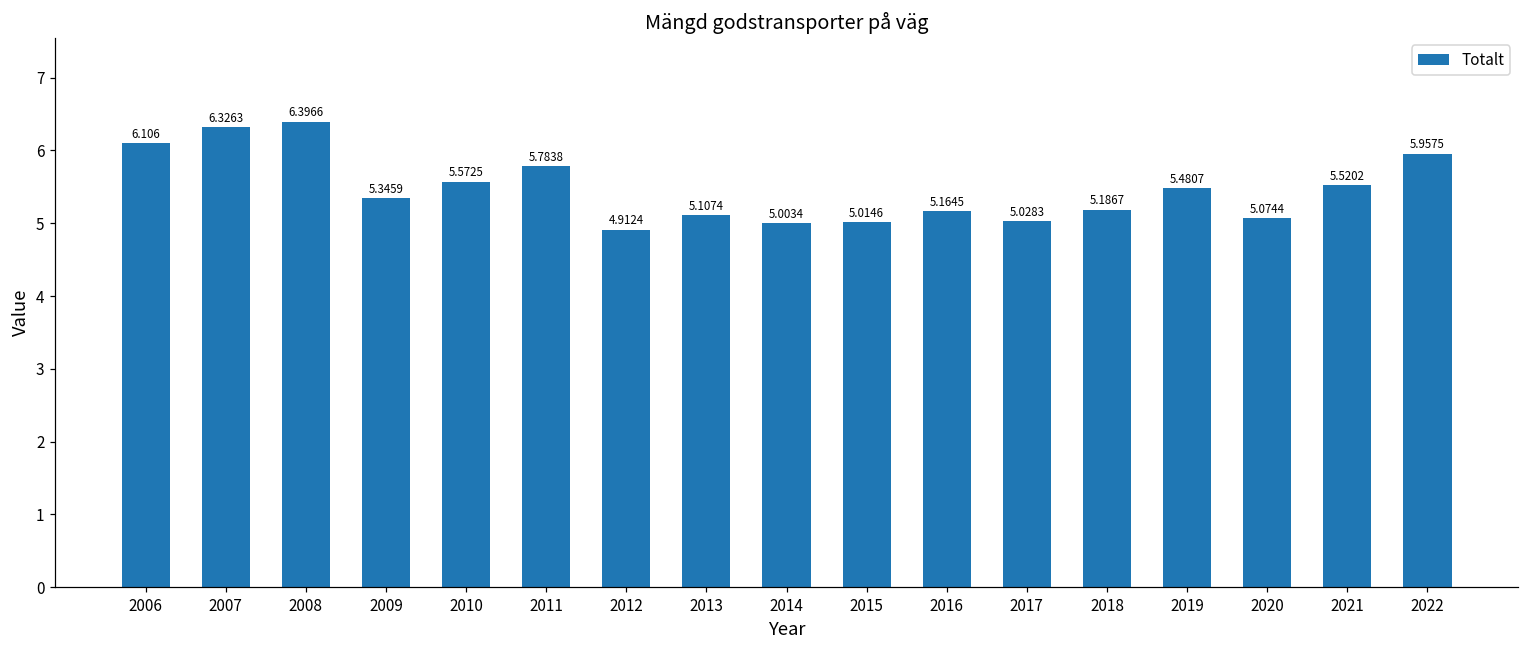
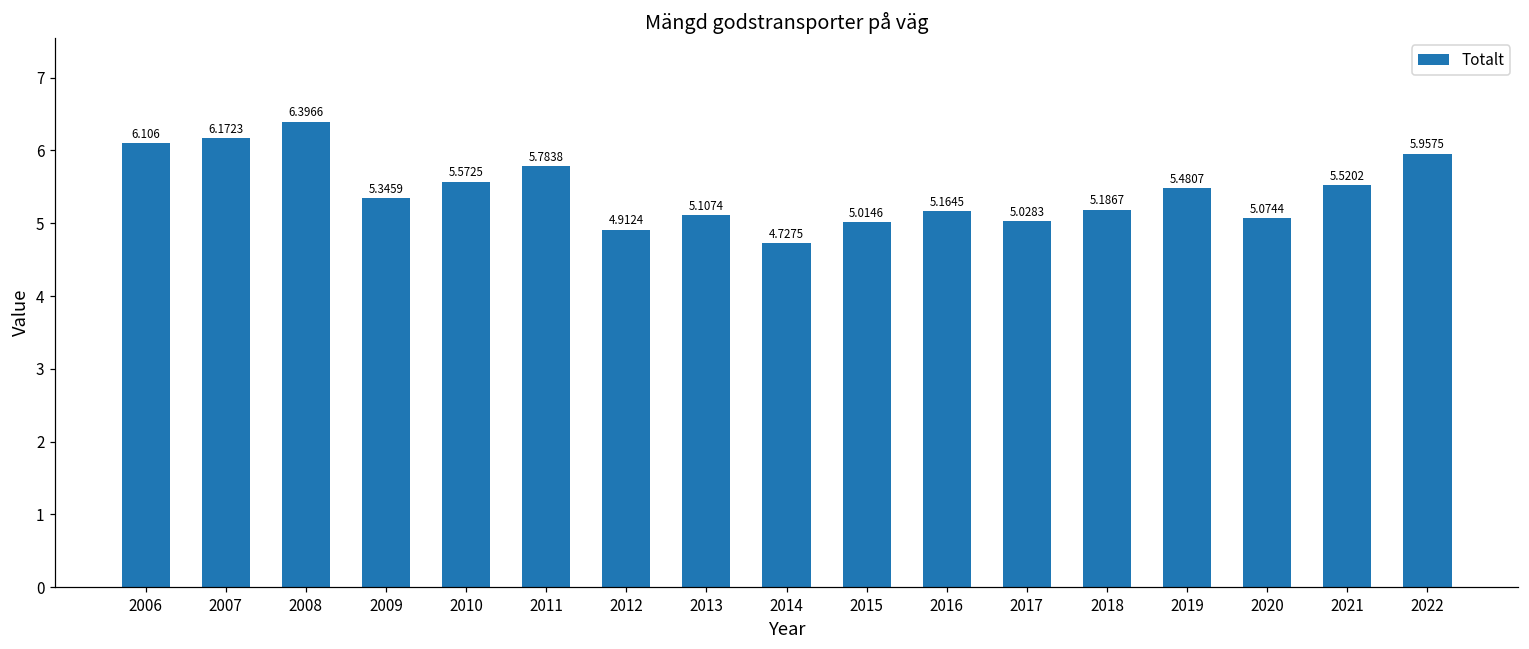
  {
    "2006": 6.106,
-   "2007": 6.3263,
+   "2007": 6.1723,
    "2008": 6.3966,
    "2009": 5.3459,
    "2010": 5.5725,
    "2011": 5.7838,
    "2012": 4.9124,
    "2013": 5.1074,
-   "2014": 5.0034,
+   "2014": 4.7275,
    "2015": 5.0146,
    "2016": 5.1645,
    "2017": 5.0283,
    "2018": 5.1867,
    "2019": 5.4807,
    "2020": 5.0744,
    "2021": 5.5202,
    "2022": 5.9575
  }
